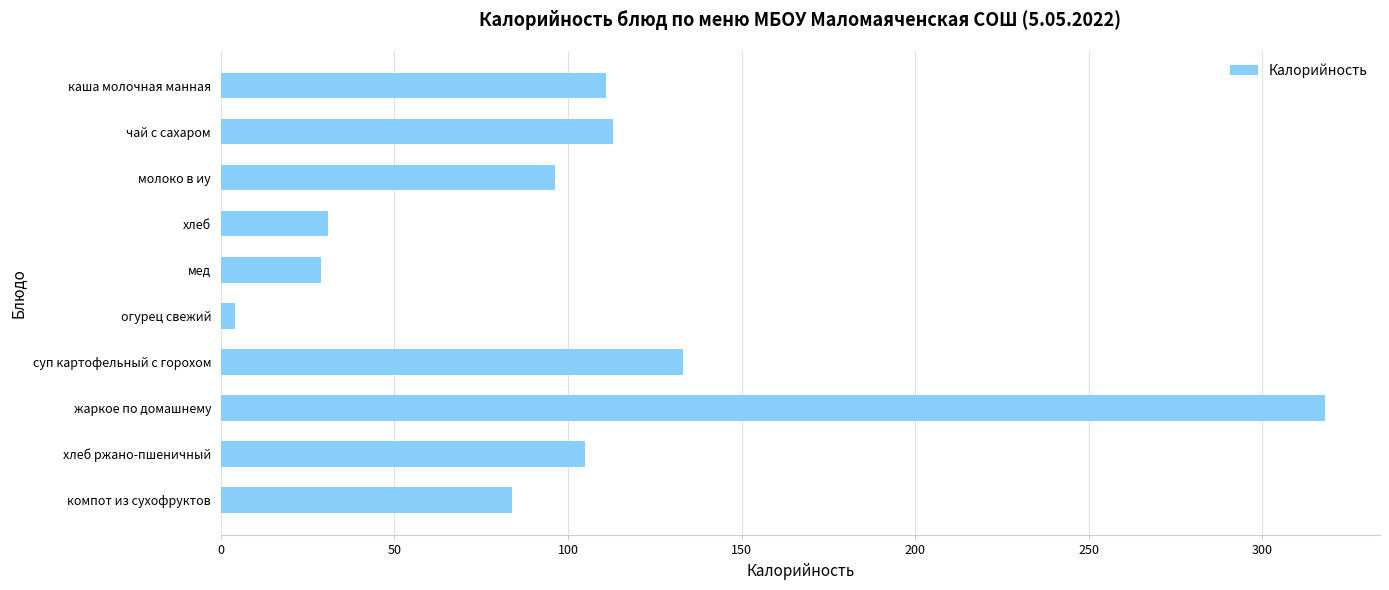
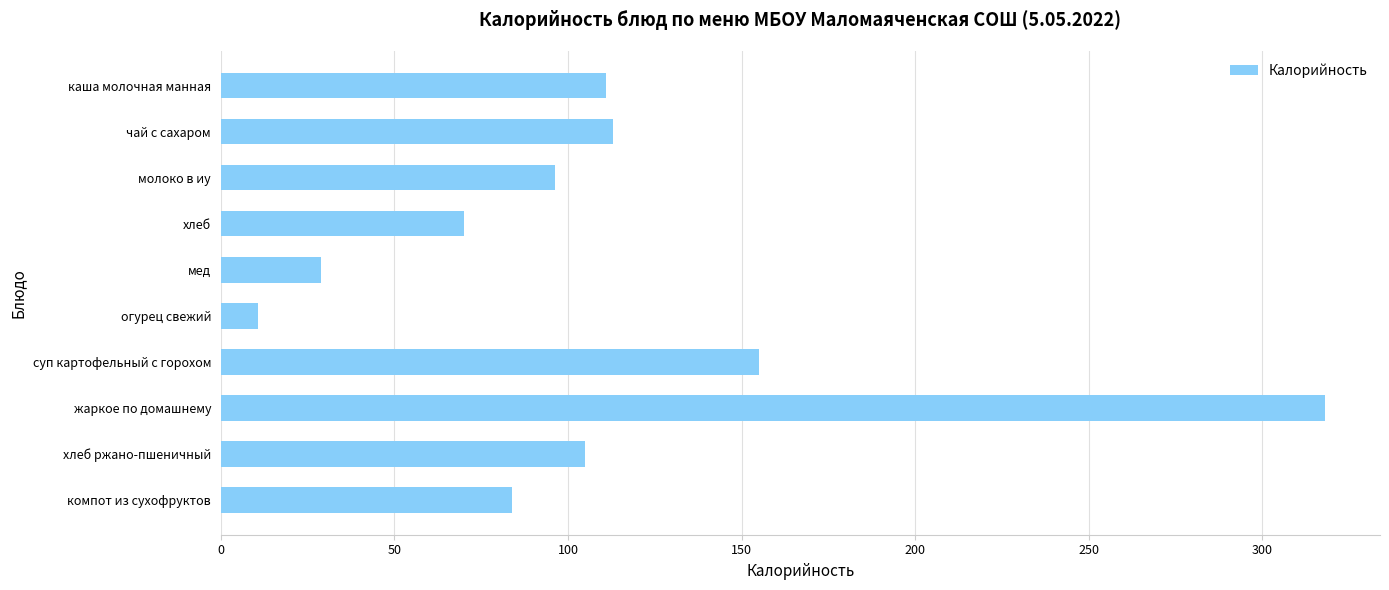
  {
    "каша молочная манная": 111,
    "чай с сахаром": 113,
    "молоко в иу": 96,
-   "хлеб": 31,
+   "хлеб": 70,
    "мед": 29,
-   "огурец свежий": 4,
-   "суп картофельный с горохом": 133,
+   "огурец свежий": 11,
+   "суп картофельный с горохом": 155,
    "жаркое по домашнему": 318,
    "хлеб ржано-пшеничный": 105,
    "компот из сухофруктов": 84
  }
